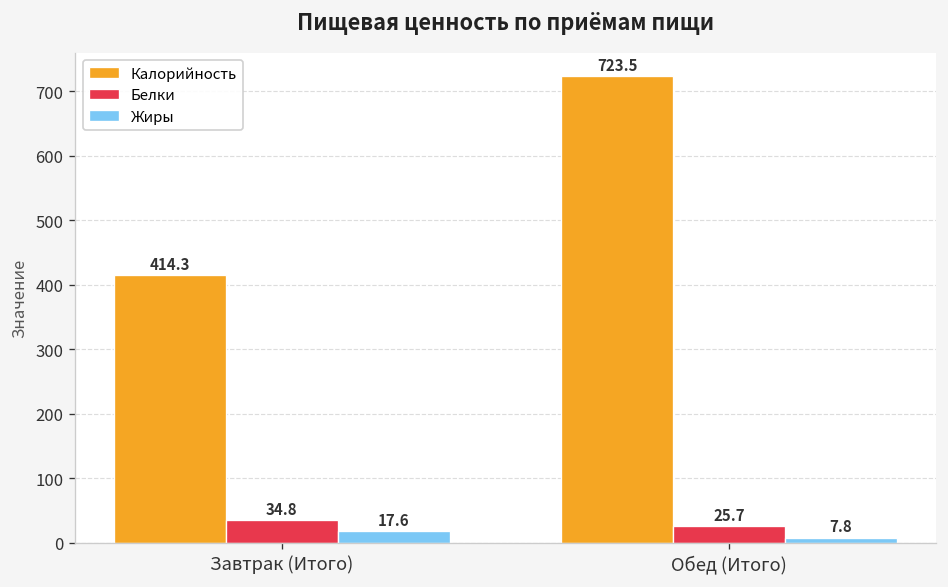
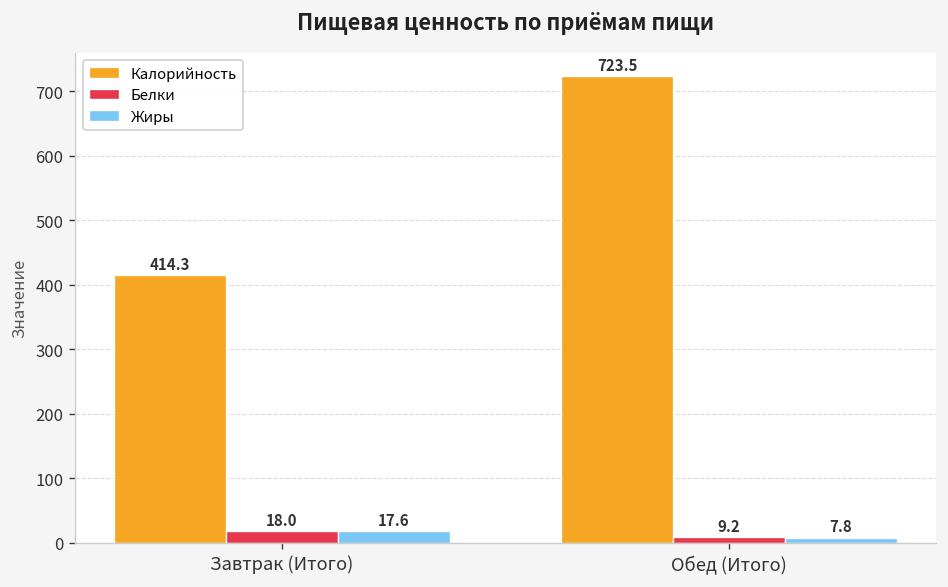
  {
    "Калорийность": {
      "Завтрак (Итого)": 414.3,
      "Обед (Итого)": 723.5
    },
    "Белки": {
-     "Завтрак (Итого)": 34.8,
-     "Обед (Итого)": 25.7
+     "Завтрак (Итого)": 18.0,
+     "Обед (Итого)": 9.2
    },
    "Жиры": {
      "Завтрак (Итого)": 17.6,
      "Обед (Итого)": 7.8
    }
  }
